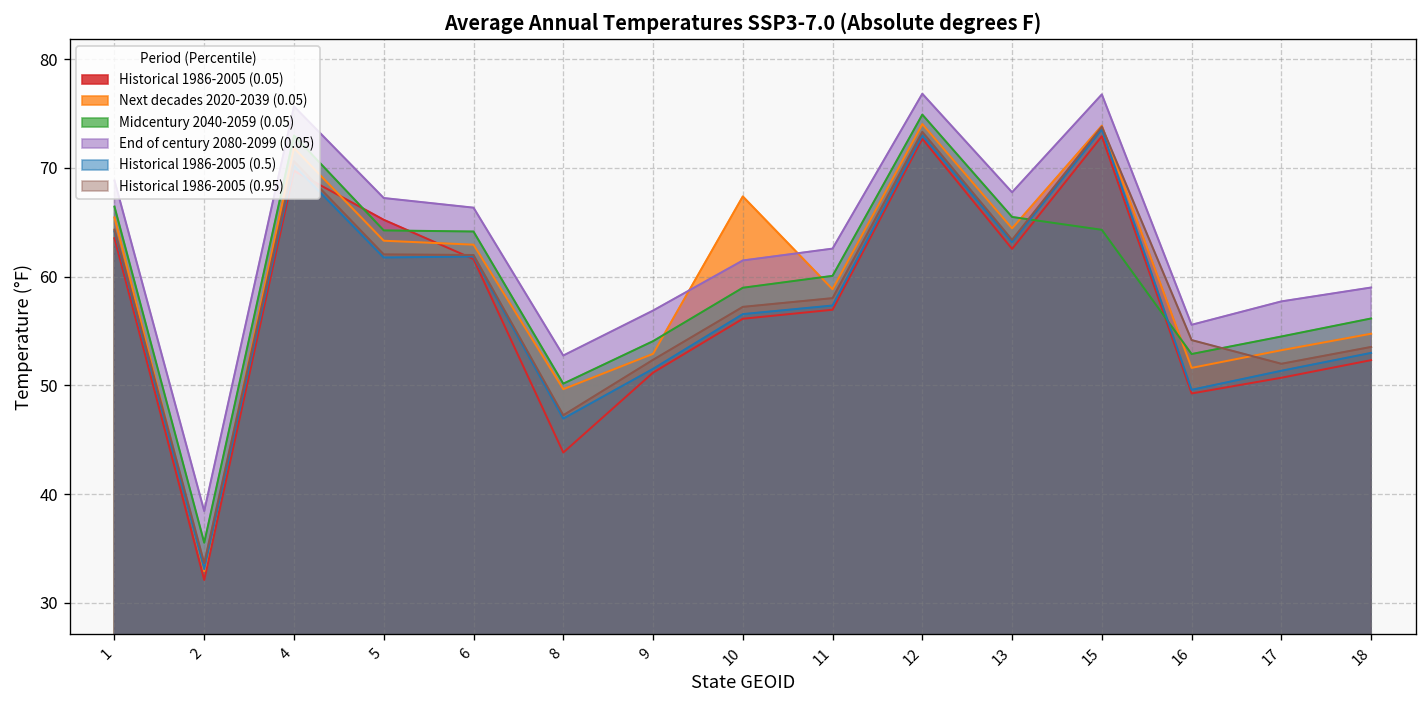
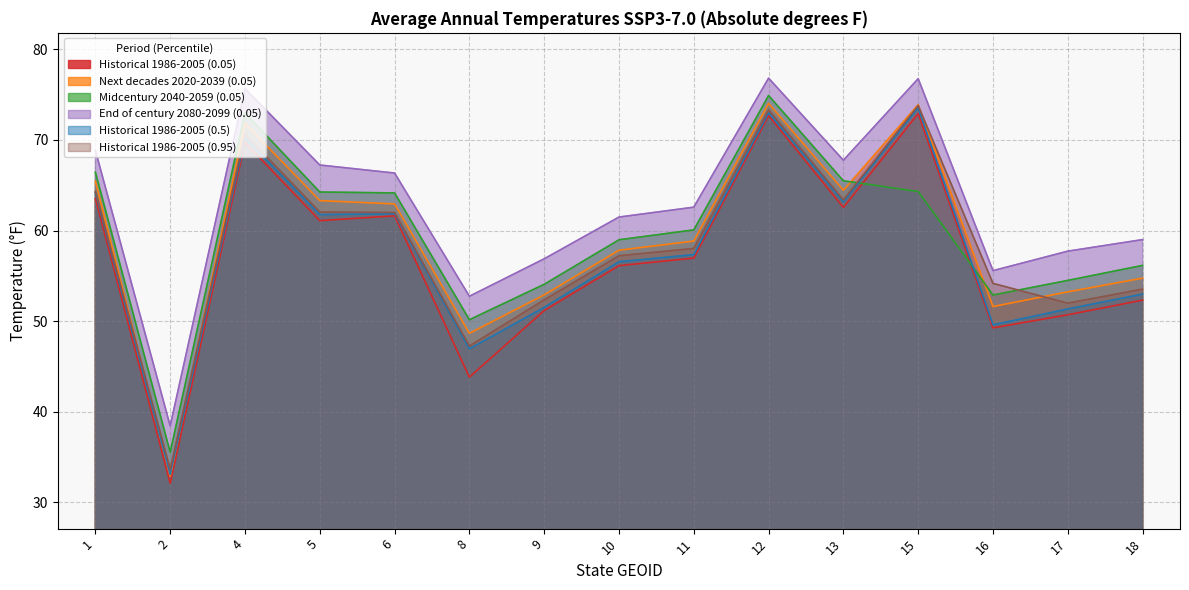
  {
    "Historical 1986-2005 (0.05)": {
      "1": 64,
      "2": 32,
-     "5": 65,
+     "5": 61,
      "8": 44,
      "9": 51,
      "10": 56,
      "11": 57,
      "12": 73,
      "13": 63,
      "15": 73,
      "16": 49,
      "17": 51,
      "18": 52
    },
    "Next decades 2020-2039 (0.05)": {
      "1": 65,
      "5": 63,
      "6": 63,
-     "8": 50,
+     "8": 49,
      "9": 53,
-     "10": 67,
+     "10": 58,
      "11": 59,
      "12": 74,
      "13": 64,
      "16": 52,
      "17": 53,
      "18": 55
    },
    "Midcentury 2040-2059 (0.05)": {
      "1": 66,
      "2": 36,
      "5": 64,
      "6": 64,
      "8": 50,
      "9": 54,
      "10": 59,
      "11": 60,
      "12": 75,
      "13": 65,
      "15": 64,
      "16": 53,
      "17": 54,
      "18": 56
    },
    "End of century 2080-2099 (0.05)": {
      "2": 38,
      "5": 67,
      "6": 66,
      "8": 53,
      "9": 57,
      "10": 61,
      "11": 63,
      "12": 77,
      "13": 68,
      "15": 77,
      "16": 56,
      "17": 58,
      "18": 59
    },
    "Historical 1986-2005 (0.5)": {
      "5": 62,
      "8": 47,
      "9": 52,
      "10": 57,
      "11": 57,
      "12": 73,
      "16": 50,
      "17": 51,
      "18": 53
    },
    "Historical 1986-2005 (0.95)": {
      "2": 34,
      "5": 62,
      "8": 47,
      "9": 52,
      "10": 57,
      "11": 58,
      "12": 73,
      "16": 54,
      "17": 52,
      "18": 54
    }
  }
